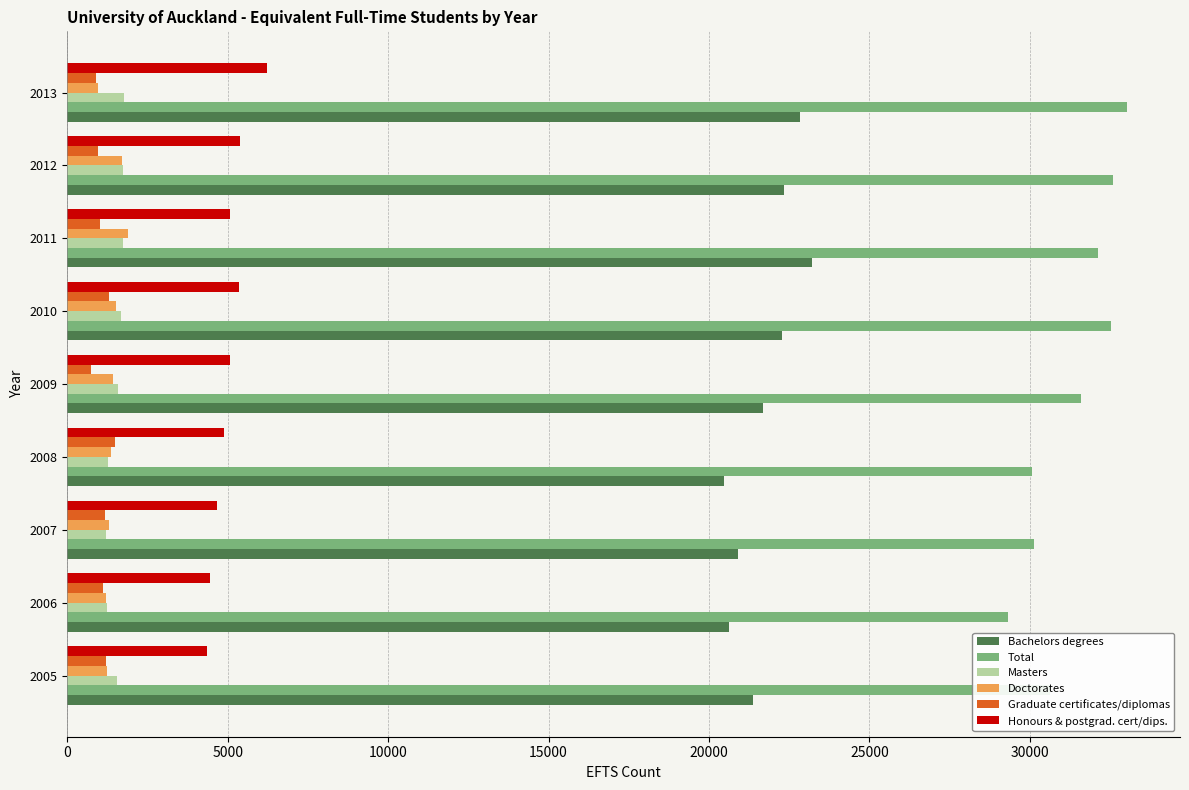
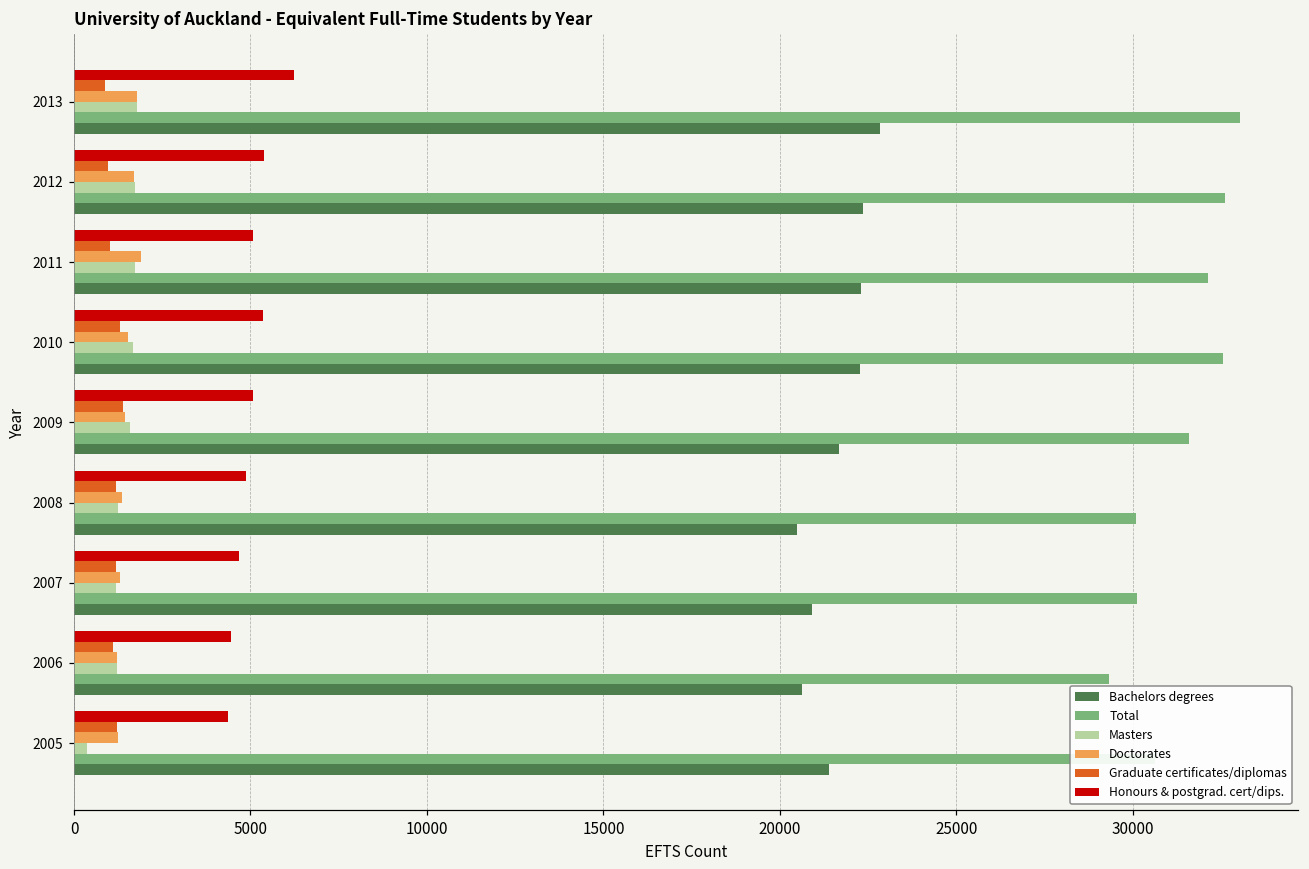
  {
    "Bachelors degrees": {
      "2013": 22800,
      "2012": 22400,
-     "2011": 23200,
+     "2011": 22300,
      "2010": 22300,
      "2009": 21700,
      "2008": 20500,
      "2007": 20900,
      "2006": 20600,
      "2005": 21400
    },
    "Total": {
      "2013": 33000,
      "2012": 32600,
      "2011": 32100,
      "2010": 32500,
      "2009": 31600,
      "2008": 30100,
      "2007": 30100,
      "2006": 29300
    },
    "Masters": {
      "2013": 1800,
      "2012": 1700,
      "2011": 1700,
      "2010": 1700,
      "2009": 1600,
      "2008": 1300,
      "2007": 1200,
      "2006": 1200,
-     "2005": 1500
+     "2005": 400
    },
    "Doctorates": {
-     "2013": 1000,
+     "2013": 1800,
      "2012": 1700,
      "2011": 1900,
      "2010": 1500,
      "2009": 1400,
      "2008": 1400,
      "2007": 1300,
      "2006": 1200,
      "2005": 1200
    },
    "Graduate certificates/diplomas": {
      "2013": 900,
      "2012": 1000,
      "2011": 1000,
      "2010": 1300,
-     "2009": 700,
-     "2008": 1500,
+     "2009": 1400,
+     "2008": 1200,
      "2007": 1200,
      "2006": 1100,
      "2005": 1200
    },
    "Honours & postgrad. cert/dips.": {
      "2013": 6200,
      "2012": 5400,
      "2011": 5100,
      "2010": 5400,
      "2009": 5100,
      "2008": 4900,
      "2007": 4700,
      "2006": 4400,
      "2005": 4400
    }
  }
